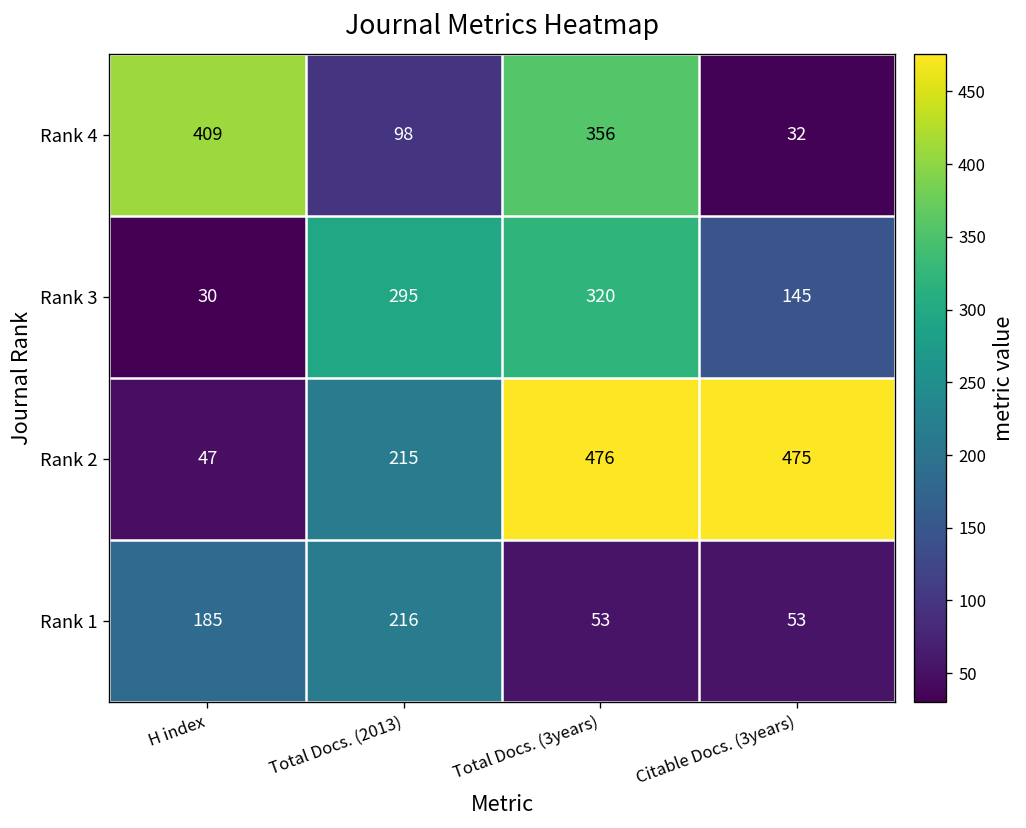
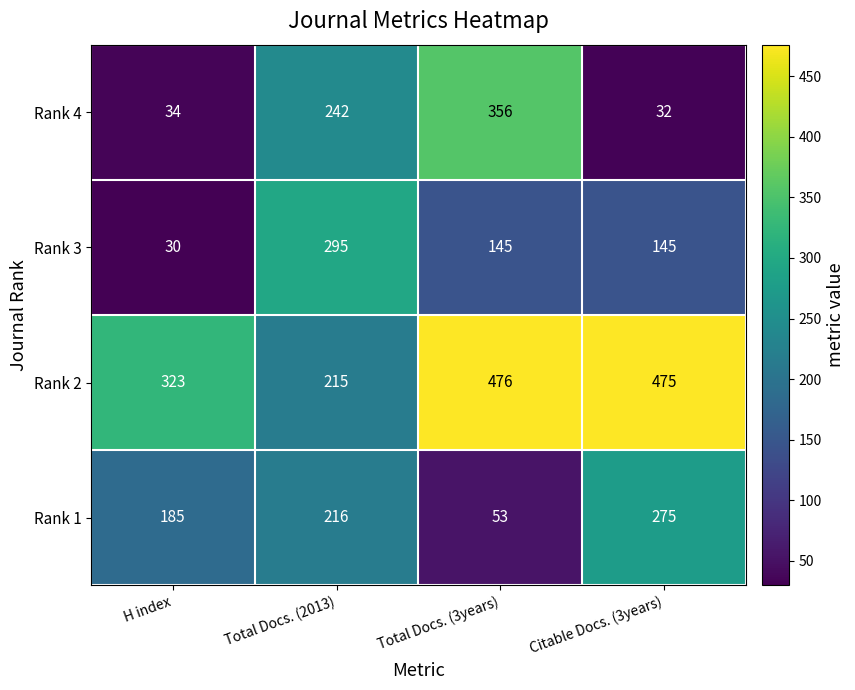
  {
    "Rank 4": {
-     "H index": 409,
-     "Total Docs. (2013)": 98,
+     "H index": 34,
+     "Total Docs. (2013)": 242,
      "Total Docs. (3years)": 356,
      "Citable Docs. (3years)": 32
    },
    "Rank 3": {
      "H index": 30,
      "Total Docs. (2013)": 295,
-     "Total Docs. (3years)": 320,
+     "Total Docs. (3years)": 145,
      "Citable Docs. (3years)": 145
    },
    "Rank 2": {
-     "H index": 47,
+     "H index": 323,
      "Total Docs. (2013)": 215,
      "Total Docs. (3years)": 476,
      "Citable Docs. (3years)": 475
    },
    "Rank 1": {
      "H index": 185,
      "Total Docs. (2013)": 216,
      "Total Docs. (3years)": 53,
-     "Citable Docs. (3years)": 53
+     "Citable Docs. (3years)": 275
    }
  }
